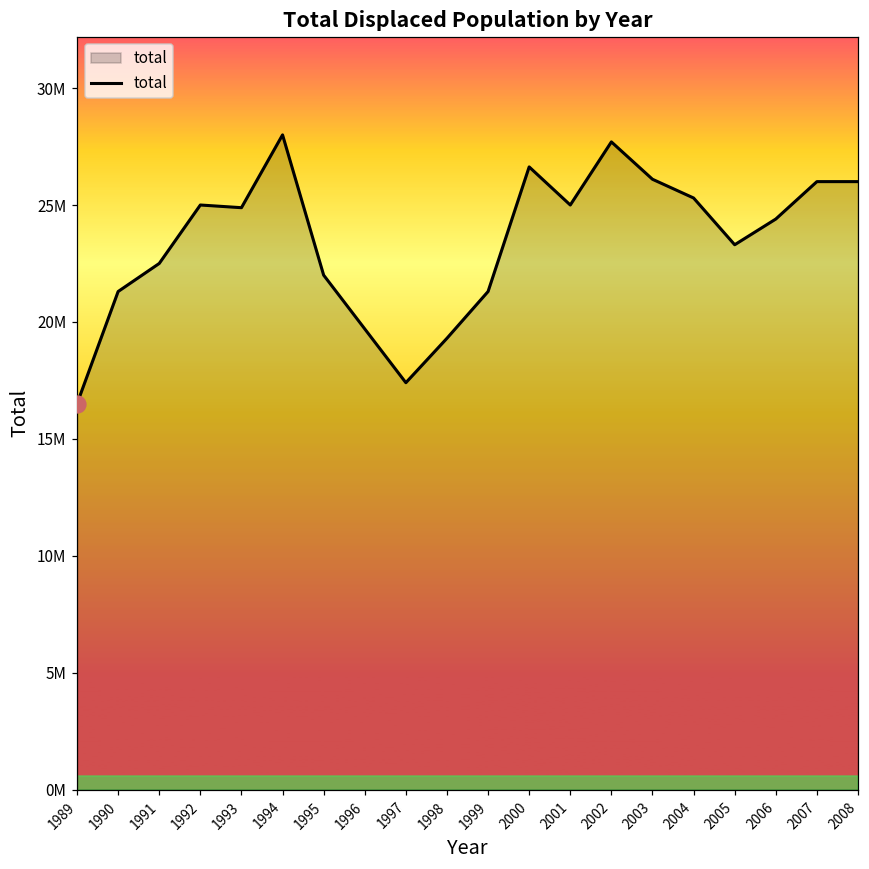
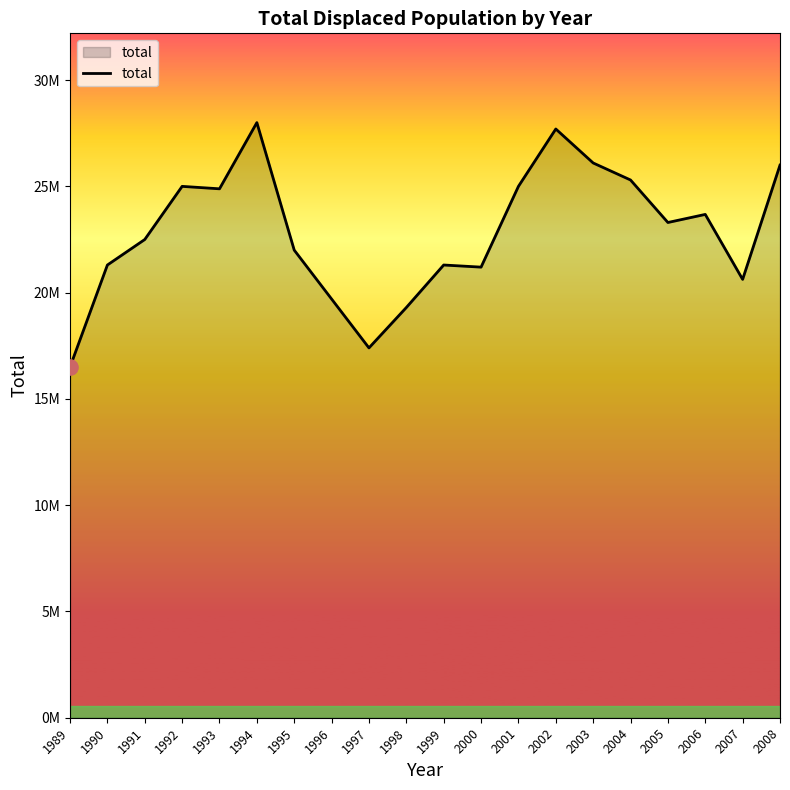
  {
    "total": {
      "1990": 21300000,
      "1991": 22500000,
      "1992": 25000000,
      "1993": 24900000,
      "1994": 28000000,
      "1995": 22000000,
      "1996": 19700000,
      "1997": 17400000,
      "1998": 19300000,
      "1999": 21300000,
-     "2000": 26600000,
+     "2000": 21200000,
      "2001": 25000000,
      "2002": 27700000,
      "2003": 26100000,
      "2004": 25300000,
      "2005": 23300000,
-     "2006": 24400000,
-     "2007": 26000000,
+     "2006": 23700000,
+     "2007": 20600000,
      "2008": 26000000
    }
  }
